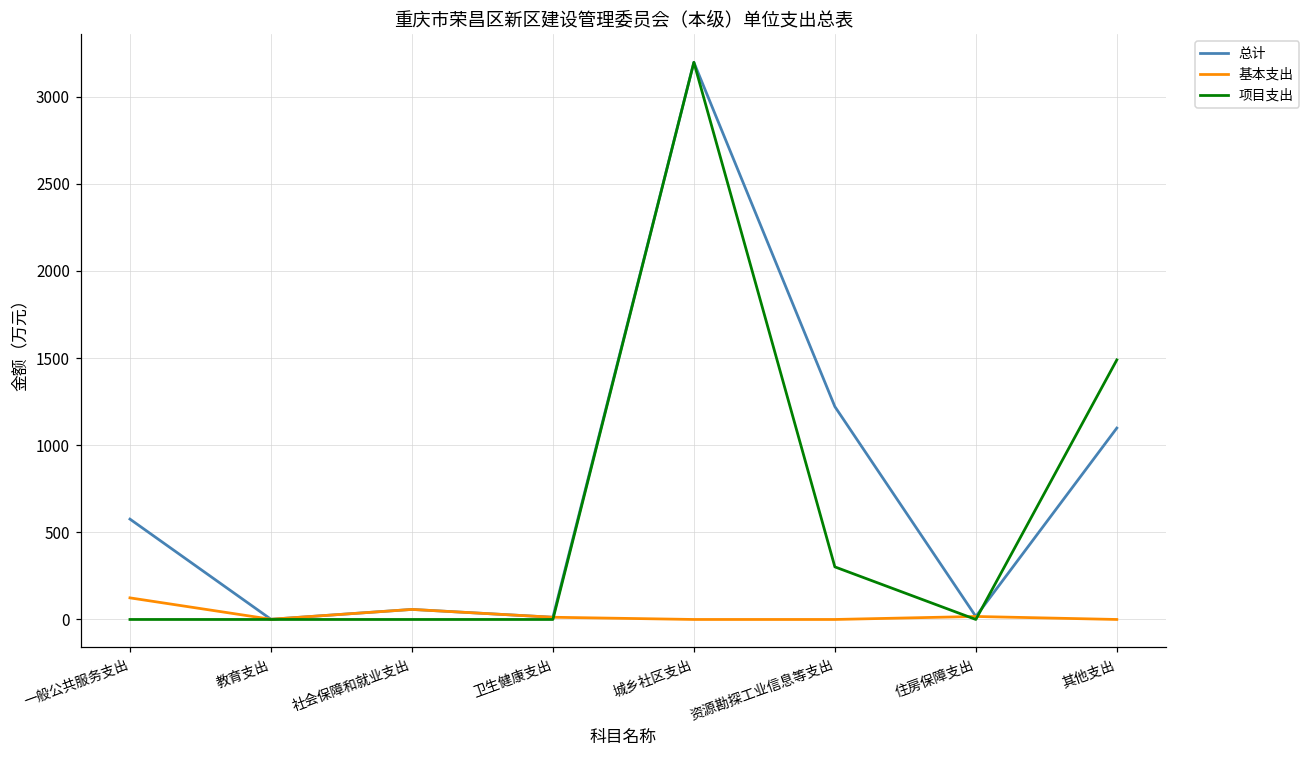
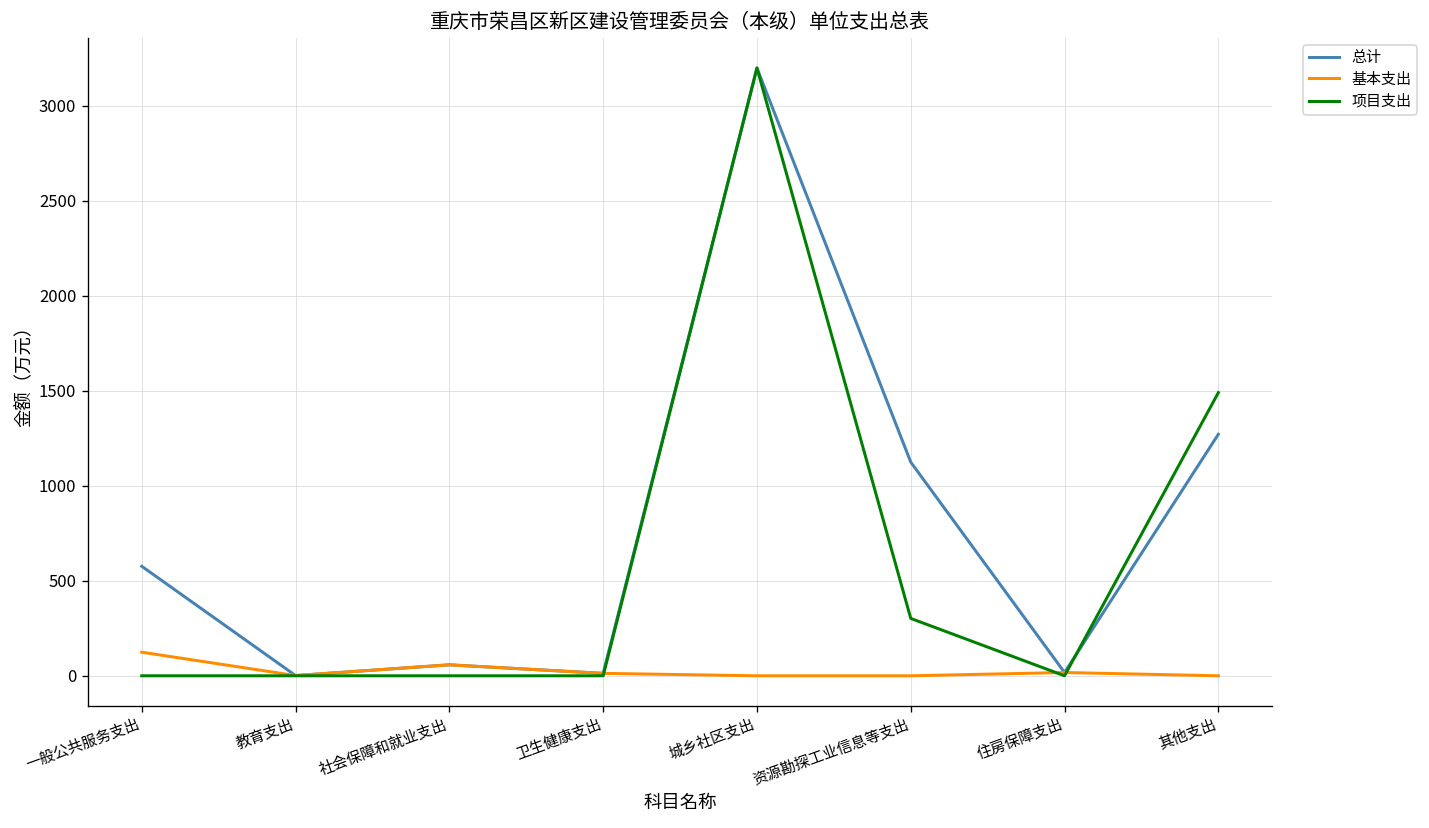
  {
    "总计": {
      "一般公共服务支出": 580,
-     "资源勘探工业信息等支出": 1220,
-     "其他支出": 1100
+     "资源勘探工业信息等支出": 1120,
+     "其他支出": 1270
    },
    "基本支出": {
      "一般公共服务支出": 120,
      "城乡社区支出": 0,
      "资源勘探工业信息等支出": 0,
      "其他支出": 0
    },
    "项目支出": {
      "一般公共服务支出": 0,
      "社会保障和就业支出": 0,
      "资源勘探工业信息等支出": 300,
      "住房保障支出": 0,
      "其他支出": 1490
    }
  }
